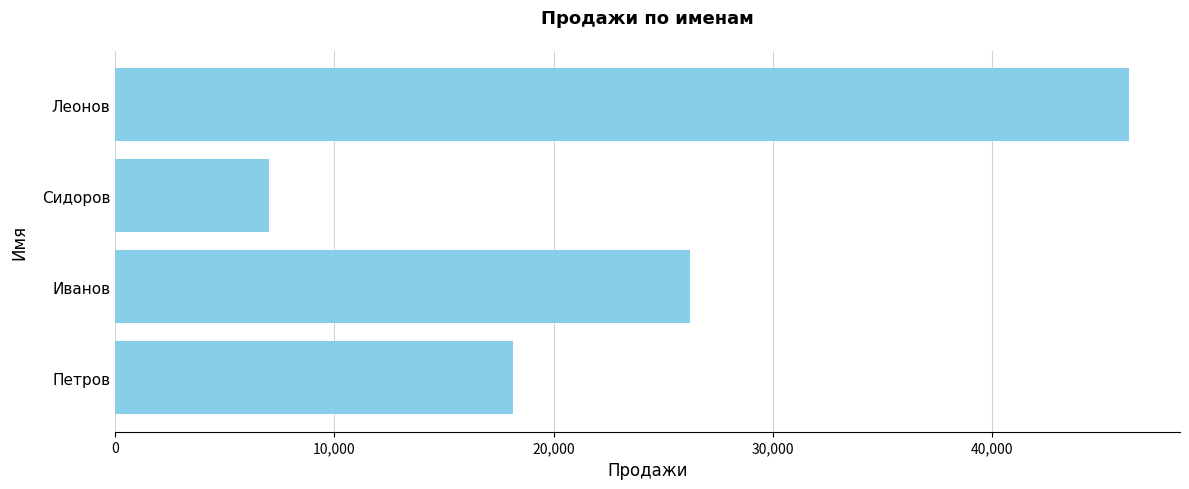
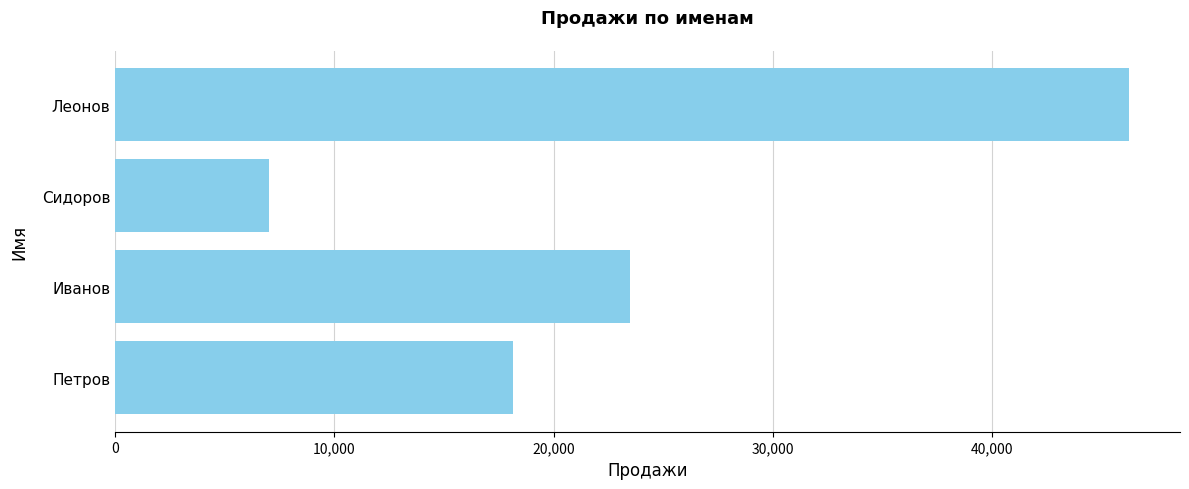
  {
    "Леонов": "46,300",
    "Сидоров": "7,000",
-   "Иванов": "26,200",
+   "Иванов": "23,500",
    "Петров": "18,100"
  }
